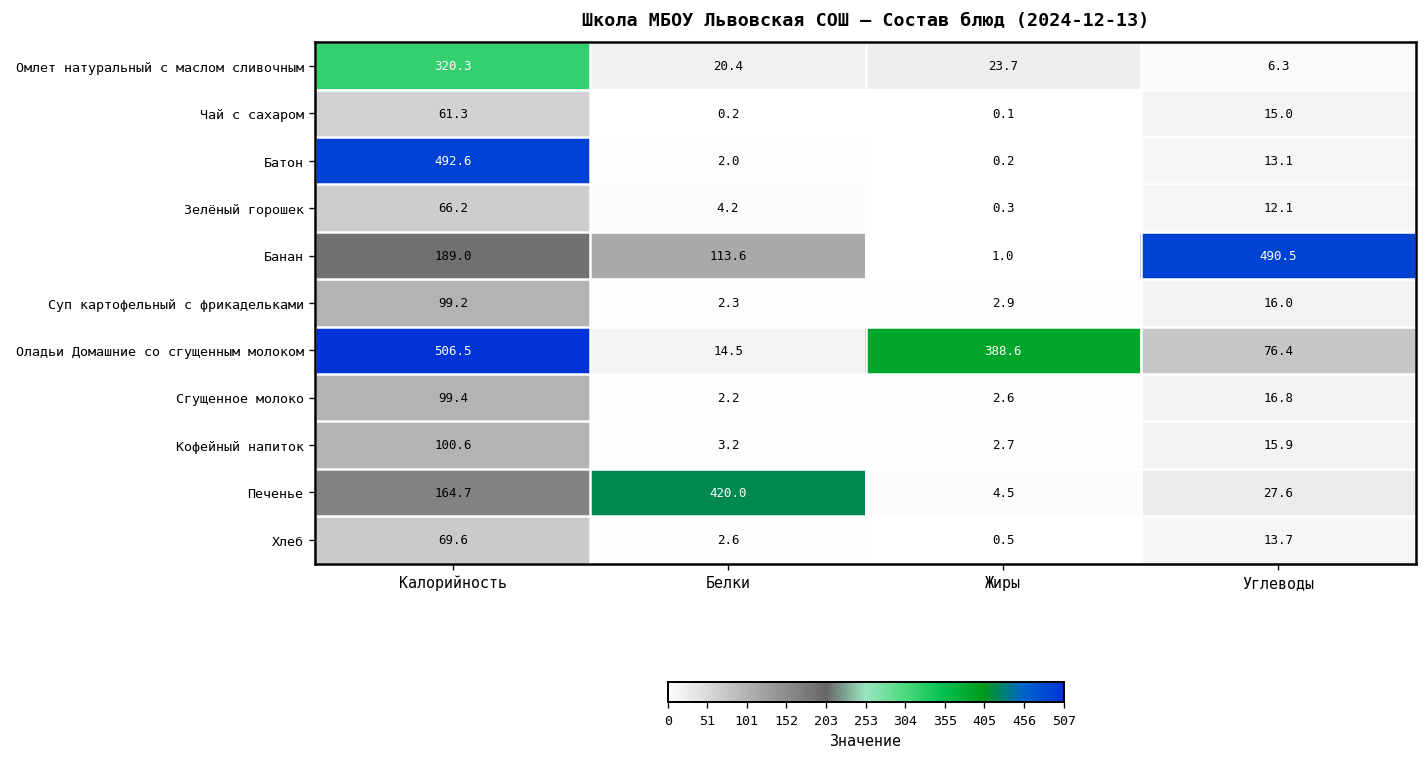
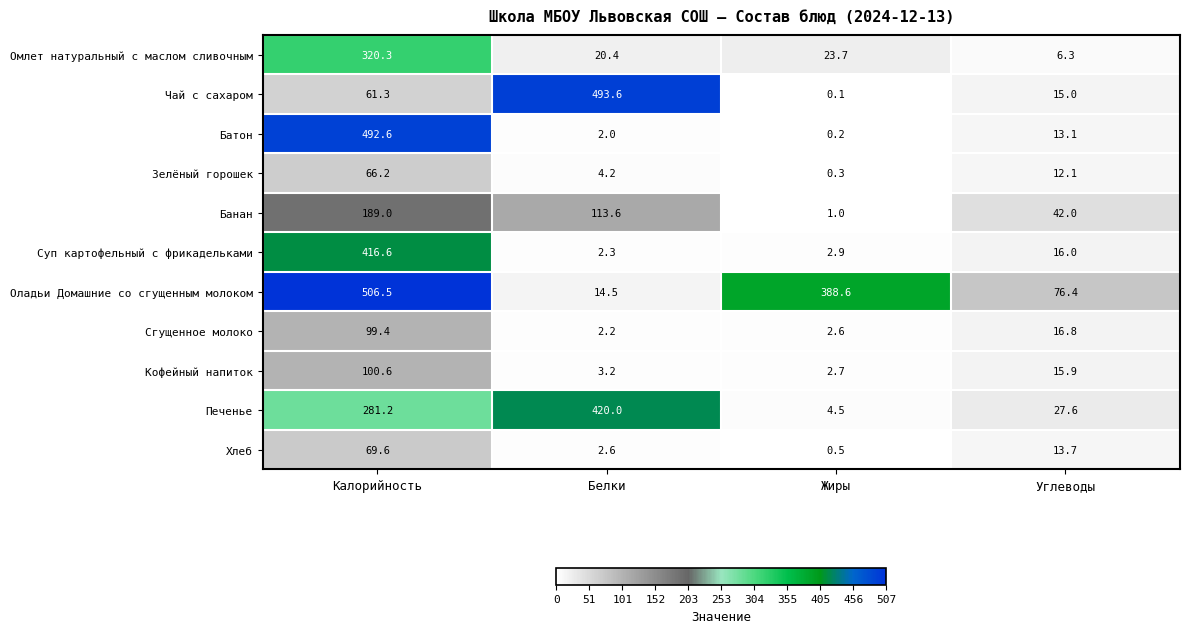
  {
    "Омлет натуральный с маслом сливочным": {
      "Калорийность": 320.3,
      "Белки": 20.4,
      "Жиры": 23.7,
      "Углеводы": 6.3
    },
    "Чай с сахаром": {
      "Калорийность": 61.3,
-     "Белки": 0.2,
+     "Белки": 493.6,
      "Жиры": 0.1,
      "Углеводы": 15.0
    },
    "Батон": {
      "Калорийность": 492.6,
      "Белки": 2.0,
      "Жиры": 0.2,
      "Углеводы": 13.1
    },
    "Зелёный горошек": {
      "Калорийность": 66.2,
      "Белки": 4.2,
      "Жиры": 0.3,
      "Углеводы": 12.1
    },
    "Банан": {
      "Калорийность": 189.0,
      "Белки": 113.6,
      "Жиры": 1.0,
-     "Углеводы": 490.5
+     "Углеводы": 42.0
    },
    "Суп картофельный с фрикадельками": {
-     "Калорийность": 99.2,
+     "Калорийность": 416.6,
      "Белки": 2.3,
      "Жиры": 2.9,
      "Углеводы": 16.0
    },
    "Оладьи Домашние со сгущенным молоком": {
      "Калорийность": 506.5,
      "Белки": 14.5,
      "Жиры": 388.6,
      "Углеводы": 76.4
    },
    "Сгущенное молоко": {
      "Калорийность": 99.4,
      "Белки": 2.2,
      "Жиры": 2.6,
      "Углеводы": 16.8
    },
    "Кофейный напиток": {
      "Калорийность": 100.6,
      "Белки": 3.2,
      "Жиры": 2.7,
      "Углеводы": 15.9
    },
    "Печенье": {
-     "Калорийность": 164.7,
+     "Калорийность": 281.2,
      "Белки": 420.0,
      "Жиры": 4.5,
      "Углеводы": 27.6
    },
    "Хлеб": {
      "Калорийность": 69.6,
      "Белки": 2.6,
      "Жиры": 0.5,
      "Углеводы": 13.7
    }
  }
